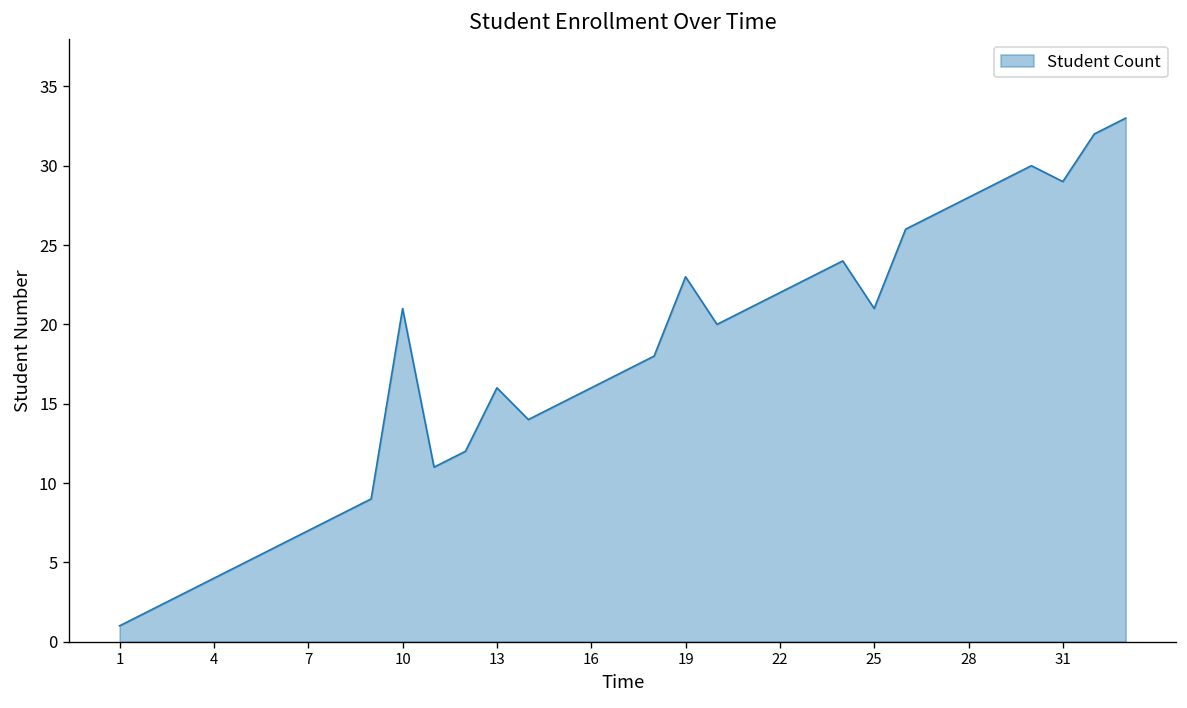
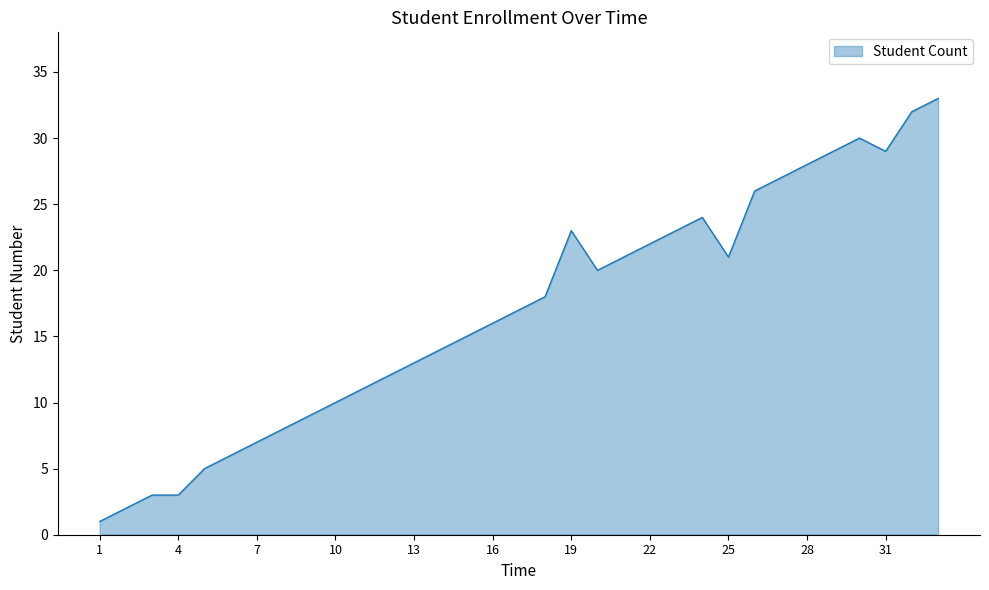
  {
    "1": 1,
-   "4": 4,
+   "4": 3,
    "7": 7,
-   "10": 21,
-   "13": 16,
+   "10": 10,
+   "13": 13,
    "16": 16,
    "19": 23,
    "22": 22,
    "25": 21,
    "28": 28,
    "31": 29
  }
